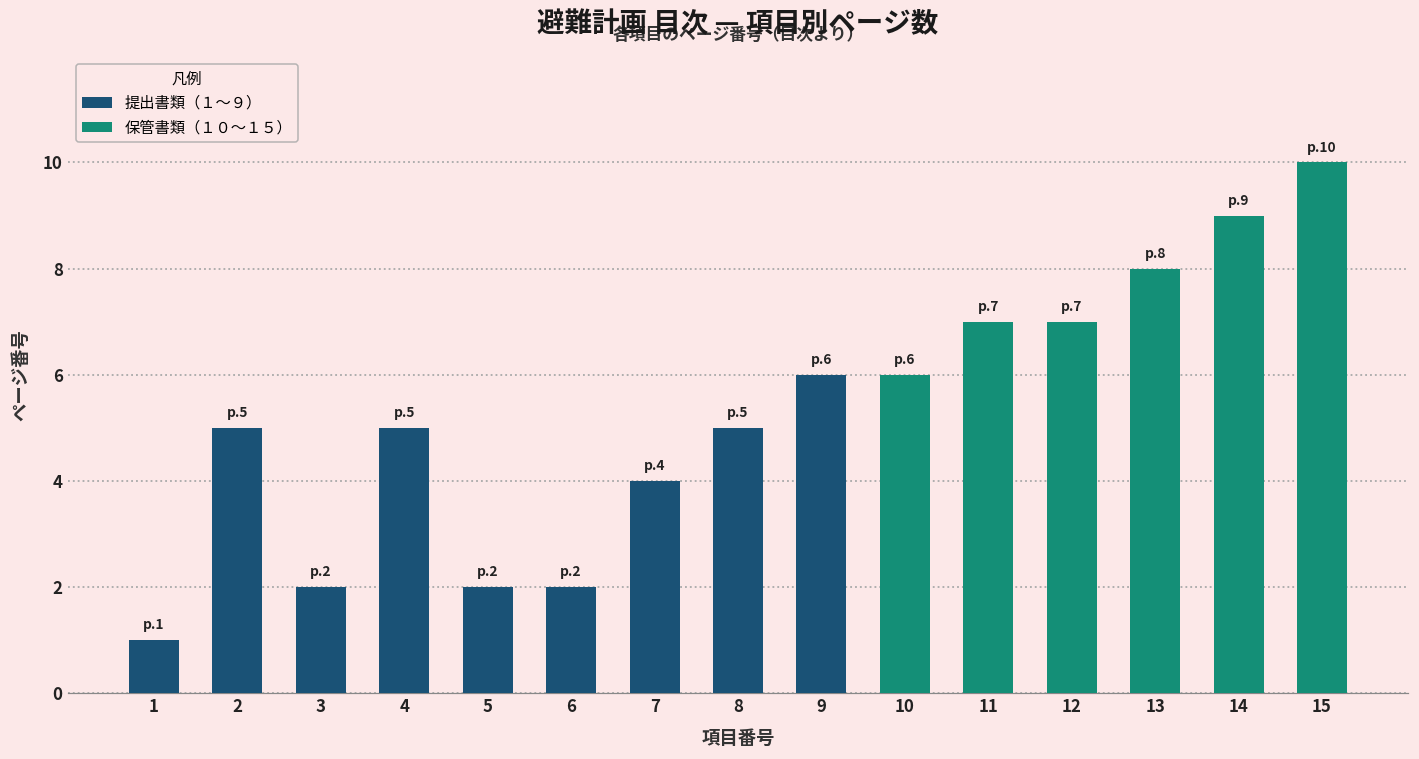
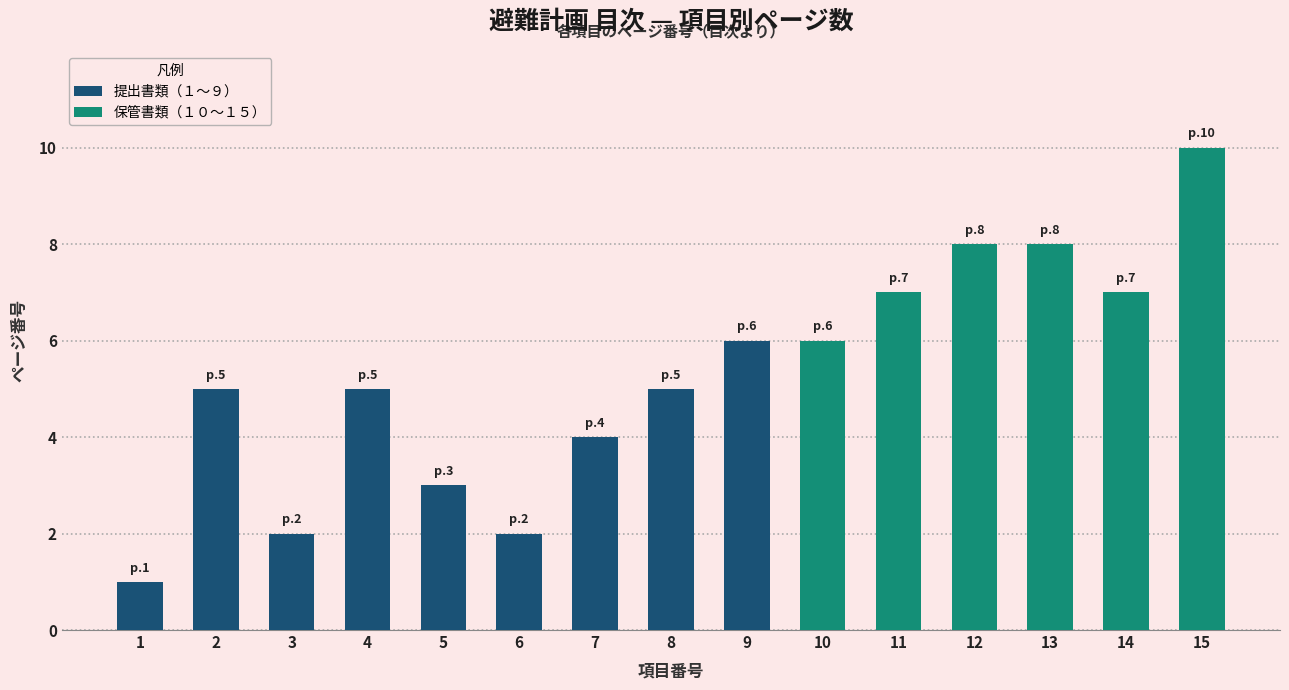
  {
    "提出書類（１～９）": {
      "1": 1,
      "2": 5,
      "3": 2,
      "4": 5,
-     "5": 2,
+     "5": 3,
      "6": 2,
      "7": 4,
      "8": 5,
      "9": 6
    },
    "保管書類（１０～１５）": {
      "10": 6,
      "11": 7,
-     "12": 7,
+     "12": 8,
      "13": 8,
-     "14": 9,
+     "14": 7,
      "15": 10
    }
  }
